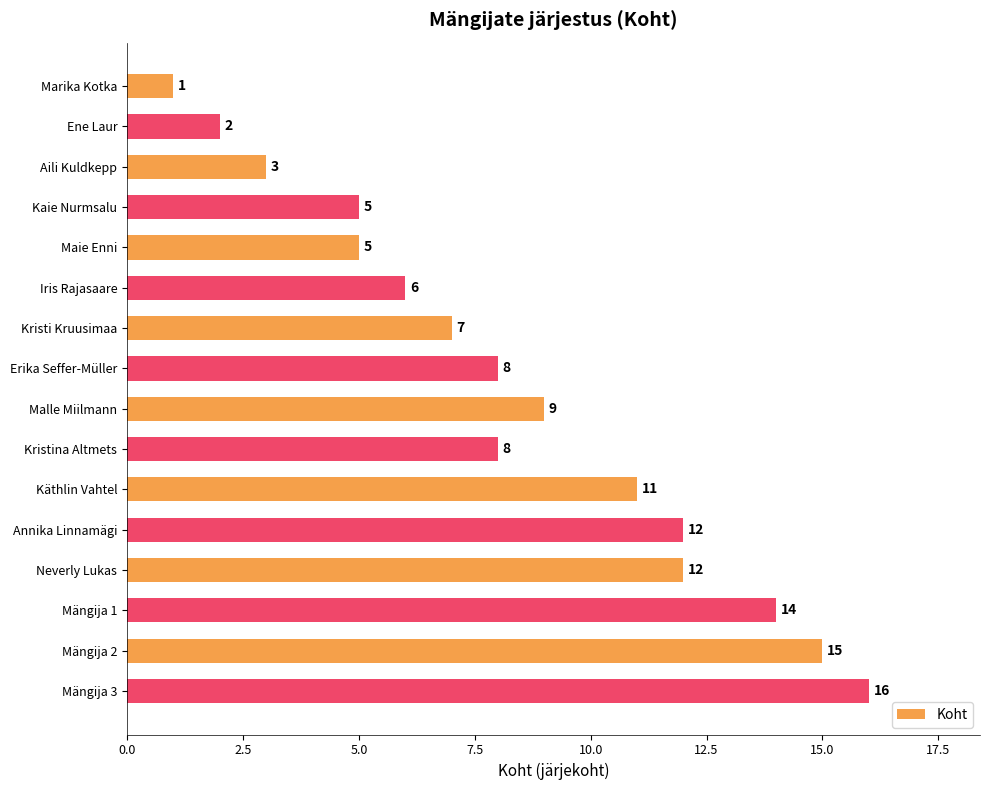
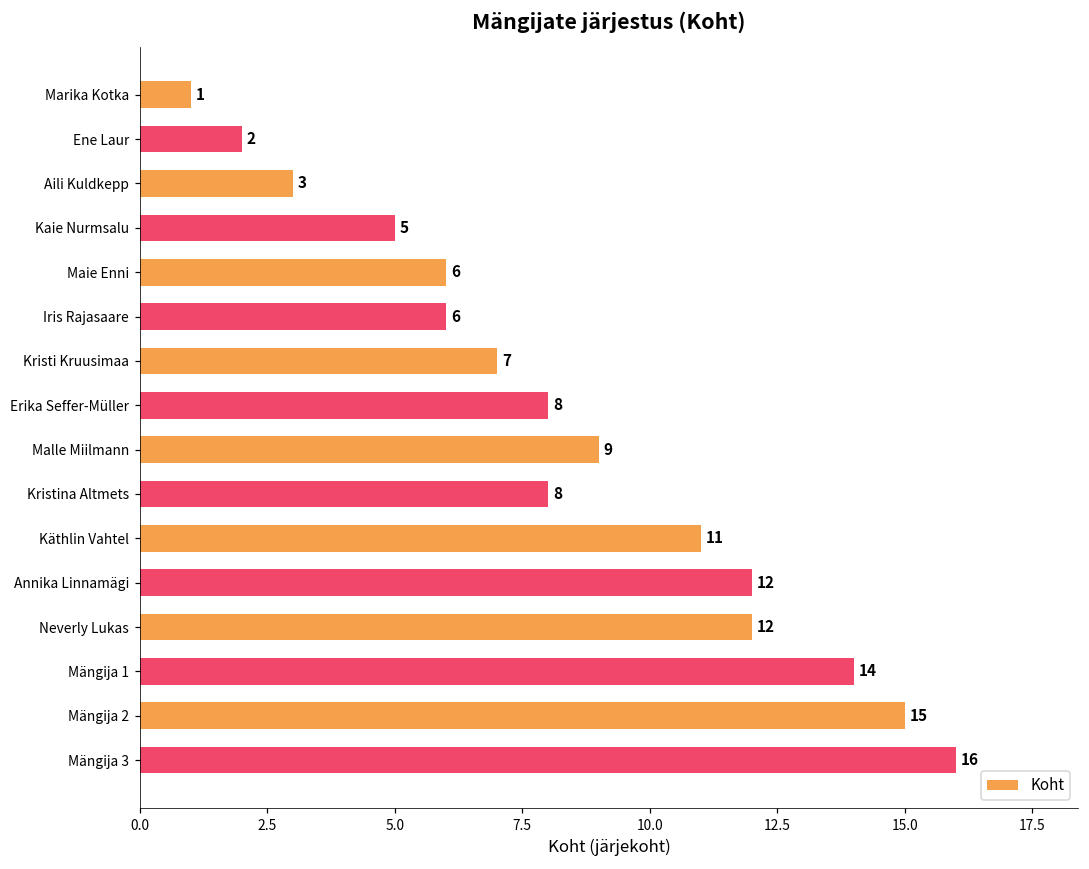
  {
    "Marika Kotka": 1,
    "Ene Laur": 2,
    "Aili Kuldkepp": 3,
    "Kaie Nurmsalu": 5,
-   "Maie Enni": 5,
+   "Maie Enni": 6,
    "Iris Rajasaare": 6,
    "Kristi Kruusimaa": 7,
    "Erika Seffer-Müller": 8,
    "Malle Miilmann": 9,
    "Kristina Altmets": 8,
    "Käthlin Vahtel": 11,
    "Annika Linnamägi": 12,
    "Neverly Lukas": 12,
    "Mängija 1": 14,
    "Mängija 2": 15,
    "Mängija 3": 16
  }
